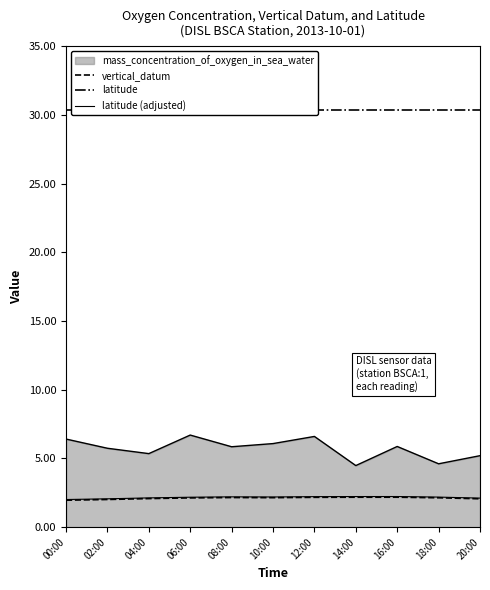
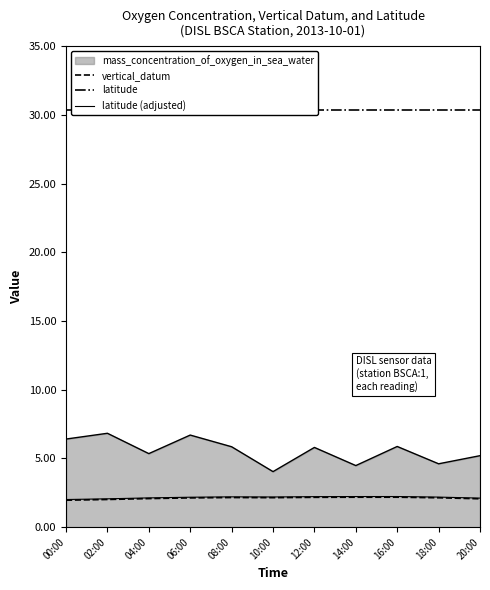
  {
    "mass_concentration_of_oxygen_in_sea_water": {
      "00:00": 6.4,
-     "02:00": 5.7,
+     "02:00": 6.8,
      "04:00": 5.4,
      "06:00": 6.7,
      "08:00": 5.9,
-     "10:00": 6.1,
-     "12:00": 6.6,
+     "10:00": 4.0,
+     "12:00": 5.8,
      "14:00": 4.5,
      "16:00": 5.9,
      "18:00": 4.6,
      "20:00": 5.2
    }
  }
